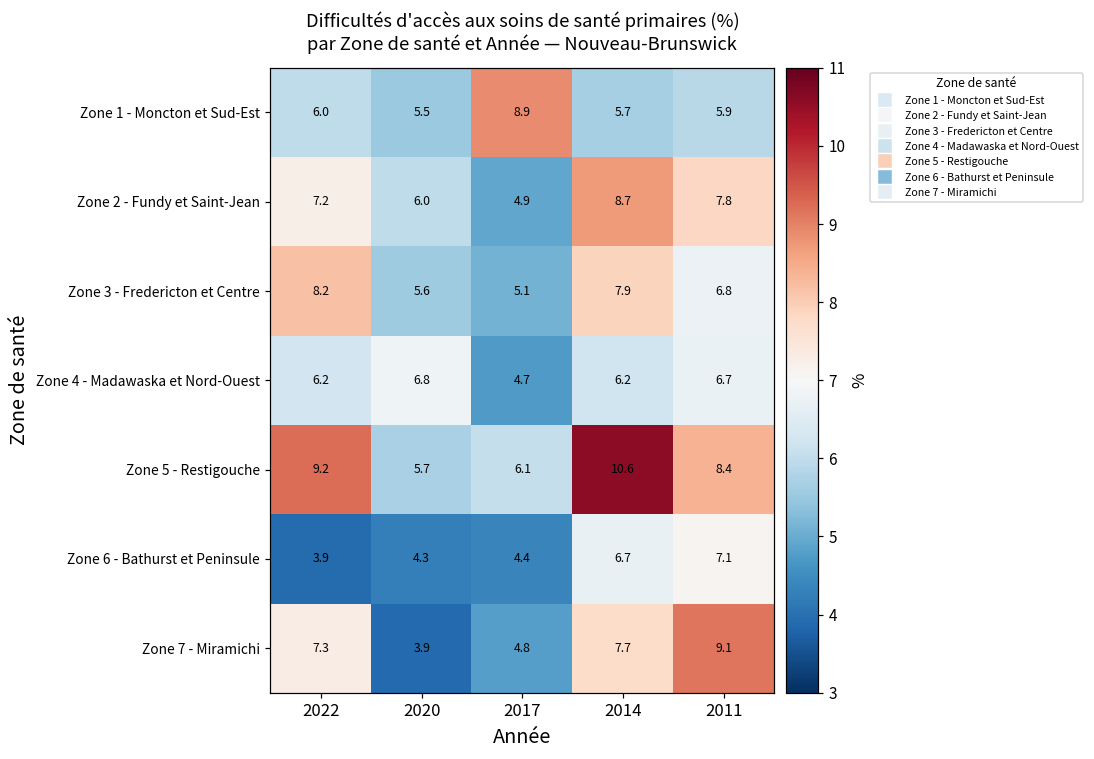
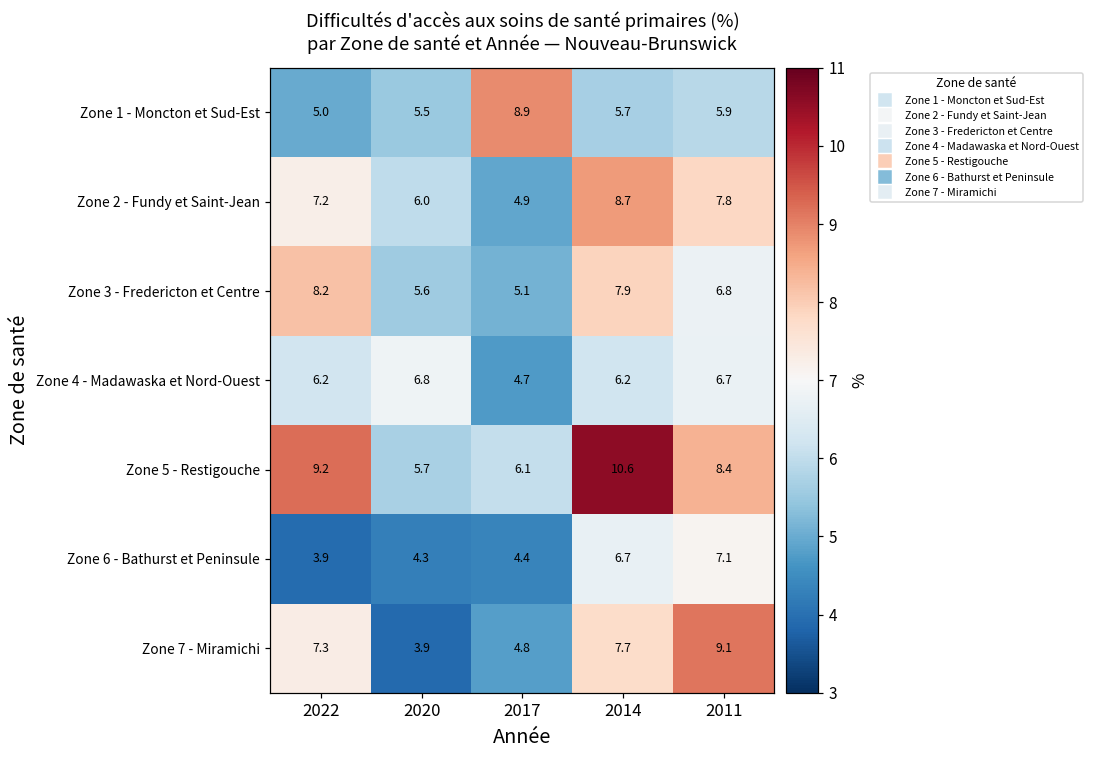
  {
    "Zone 1 - Moncton et Sud-Est": {
-     "2022": 6.0,
+     "2022": 5.0,
      "2020": 5.5,
      "2017": 8.9,
      "2014": 5.7,
      "2011": 5.9
    },
    "Zone 2 - Fundy et Saint-Jean": {
      "2022": 7.2,
      "2020": 6.0,
      "2017": 4.9,
      "2014": 8.7,
      "2011": 7.8
    },
    "Zone 3 - Fredericton et Centre": {
      "2022": 8.2,
      "2020": 5.6,
      "2017": 5.1,
      "2014": 7.9,
      "2011": 6.8
    },
    "Zone 4 - Madawaska et Nord-Ouest": {
      "2022": 6.2,
      "2020": 6.8,
      "2017": 4.7,
      "2014": 6.2,
      "2011": 6.7
    },
    "Zone 5 - Restigouche": {
      "2022": 9.2,
      "2020": 5.7,
      "2017": 6.1,
      "2014": 10.6,
      "2011": 8.4
    },
    "Zone 6 - Bathurst et Peninsule": {
      "2022": 3.9,
      "2020": 4.3,
      "2017": 4.4,
      "2014": 6.7,
      "2011": 7.1
    },
    "Zone 7 - Miramichi": {
      "2022": 7.3,
      "2020": 3.9,
      "2017": 4.8,
      "2014": 7.7,
      "2011": 9.1
    }
  }
